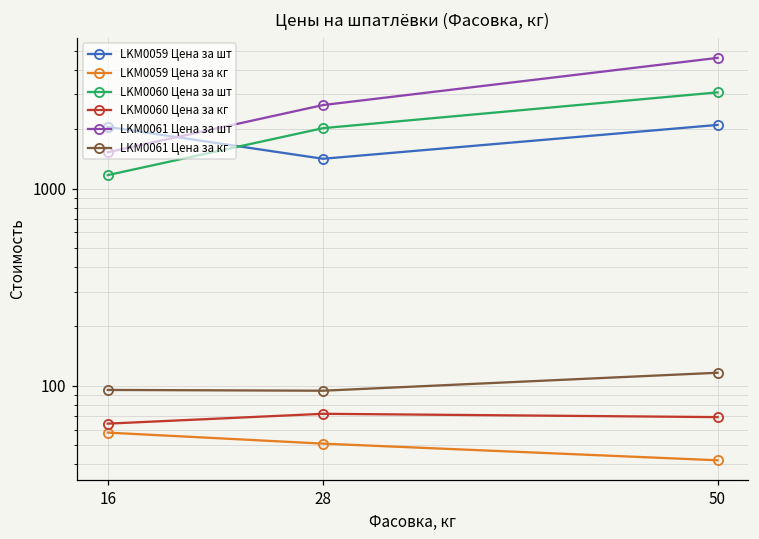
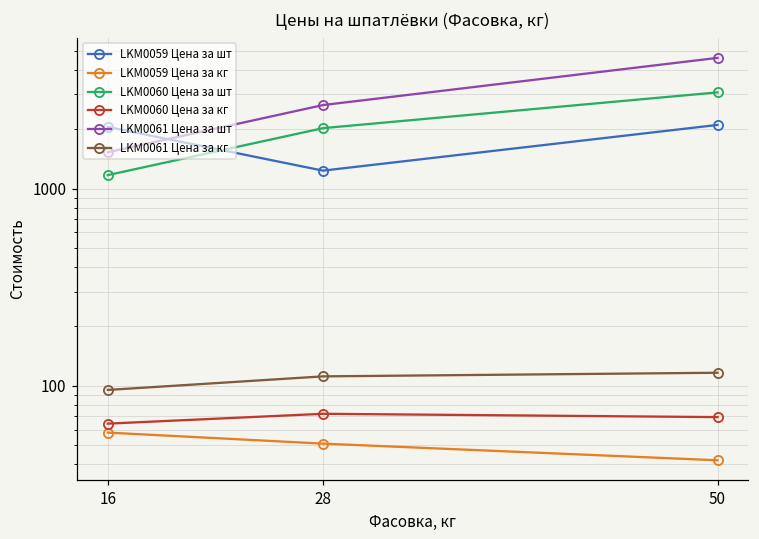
  {
    "LKM0059 Цена за шт": {
-     "28": 1400,
+     "28": 1200,
      "50": 2100
    },
    "LKM0059 Цена за кг": {
      "16": 58,
      "28": 51,
      "50": 42
    },
    "LKM0060 Цена за шт": {
      "16": 1200,
      "28": 2000,
      "50": 3100
    },
    "LKM0060 Цена за кг": {
      "16": 64,
      "28": 72,
      "50": 69
    },
    "LKM0061 Цена за шт": {
      "16": 1500,
      "28": 2600,
      "50": 4600
    },
    "LKM0061 Цена за кг": {
      "16": 100,
-     "28": 90,
+     "28": 110,
      "50": 120
    }
  }
